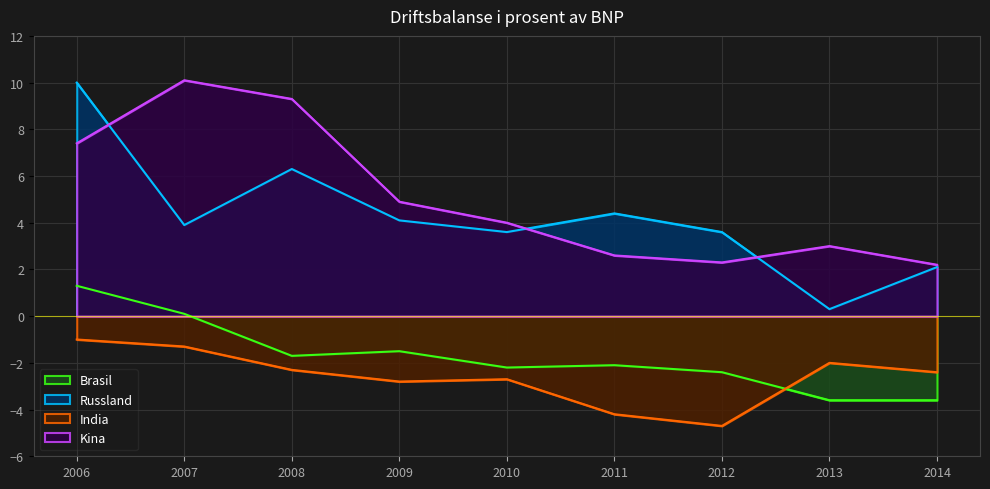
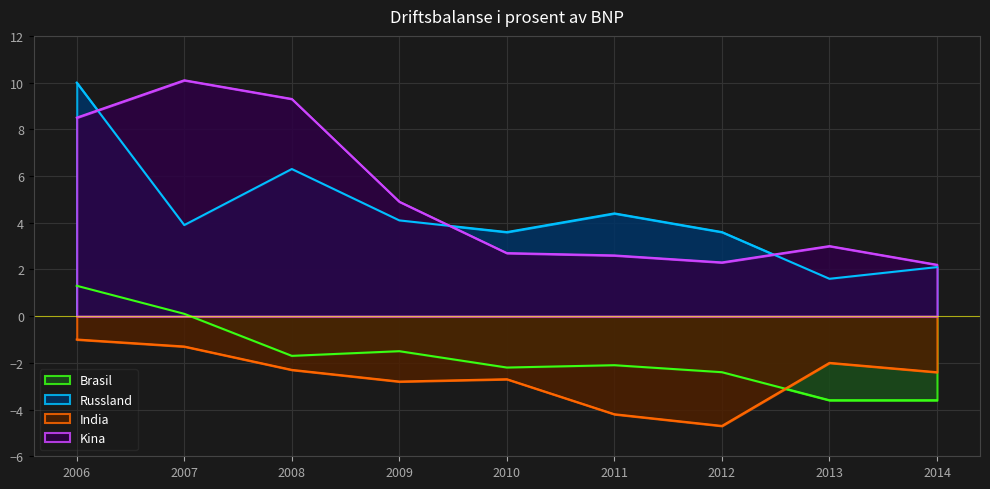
  {
    "Russland": {
      "2006": 10.0,
      "2007": 3.9,
      "2008": 6.3,
      "2009": 4.1,
      "2010": 3.6,
      "2011": 4.4,
      "2012": 3.6,
-     "2013": 0.3
+     "2013": 1.6
    },
    "Kina": {
-     "2006": 7.4,
+     "2006": 8.5,
      "2007": 10.1,
      "2008": 9.3,
      "2009": 4.9,
-     "2010": 4.0,
+     "2010": 2.7,
      "2011": 2.6,
      "2012": 2.3,
      "2013": 3.0
    }
  }
